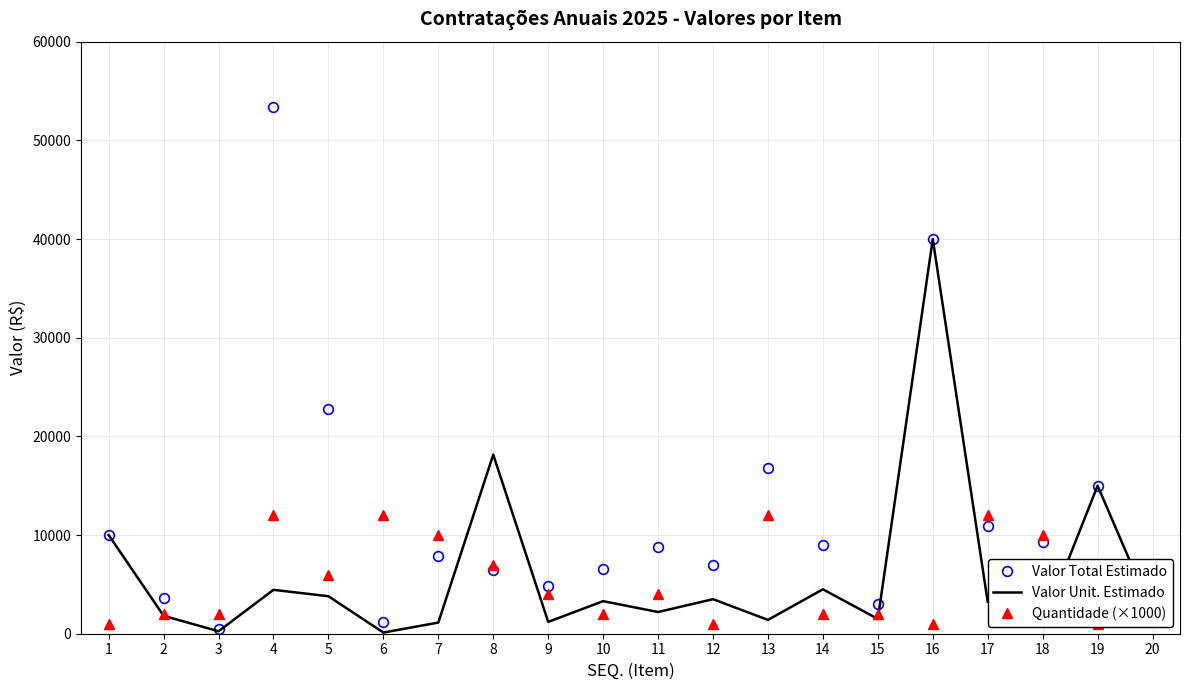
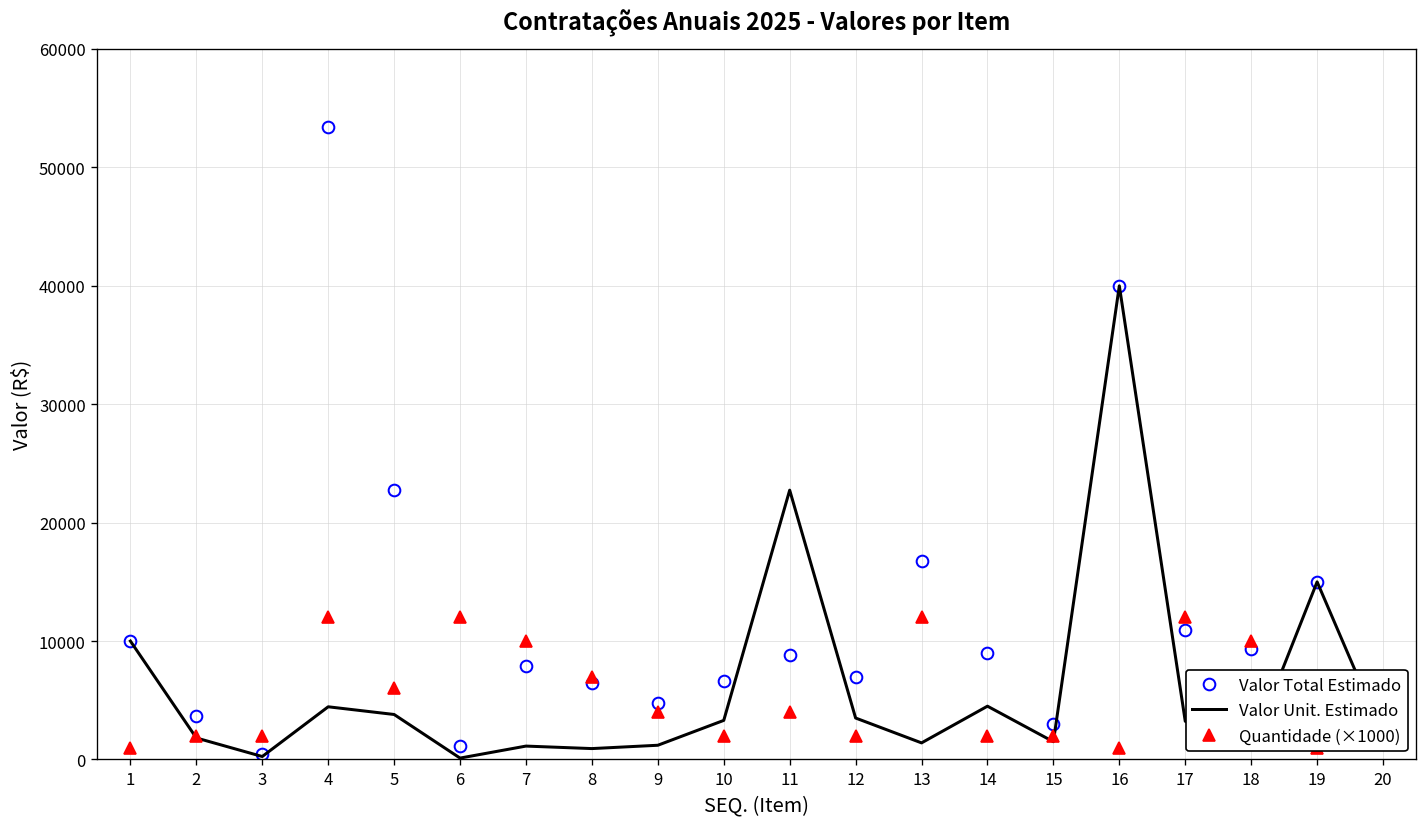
  {
    "Valor Total Estimado": {
      "2": 4000,
      "4": 53000,
      "5": 23000,
      "6": 1000,
      "7": 8000,
      "8": 6000,
      "9": 5000,
      "10": 7000,
      "11": 9000,
      "12": 7000,
      "13": 17000,
      "14": 9000,
      "15": 3000,
      "17": 11000,
      "18": 9000
    },
    "Valor Unit. Estimado": {
      "4": 4000,
      "5": 4000,
      "6": 0,
      "7": 1000,
-     "8": 18000,
+     "8": 1000,
      "9": 1000,
      "10": 3000,
-     "11": 2000,
+     "11": 23000,
      "12": 4000,
      "13": 1000,
      "14": 5000,
      "15": 2000,
      "17": 3000
    },
    "Quantidade (×1000)": {
      "1": 1000,
      "3": 2000,
      "4": 12000,
      "5": 6000,
      "6": 12000,
      "7": 10000,
      "8": 7000,
      "9": 4000,
      "10": 2000,
      "11": 4000,
-     "12": 1000,
+     "12": 2000,
      "13": 12000,
      "14": 2000,
      "15": 2000,
      "16": 1000,
      "17": 12000,
      "18": 10000
    }
  }
